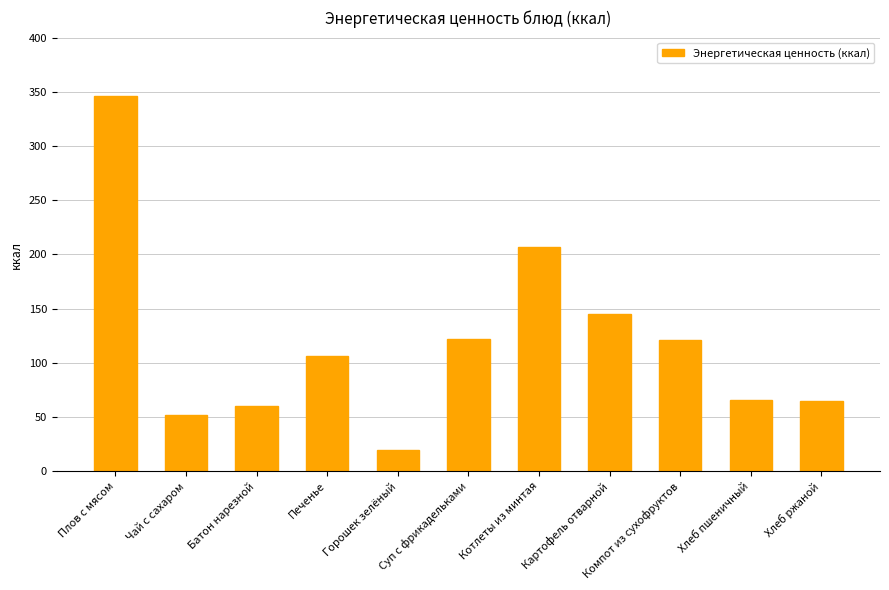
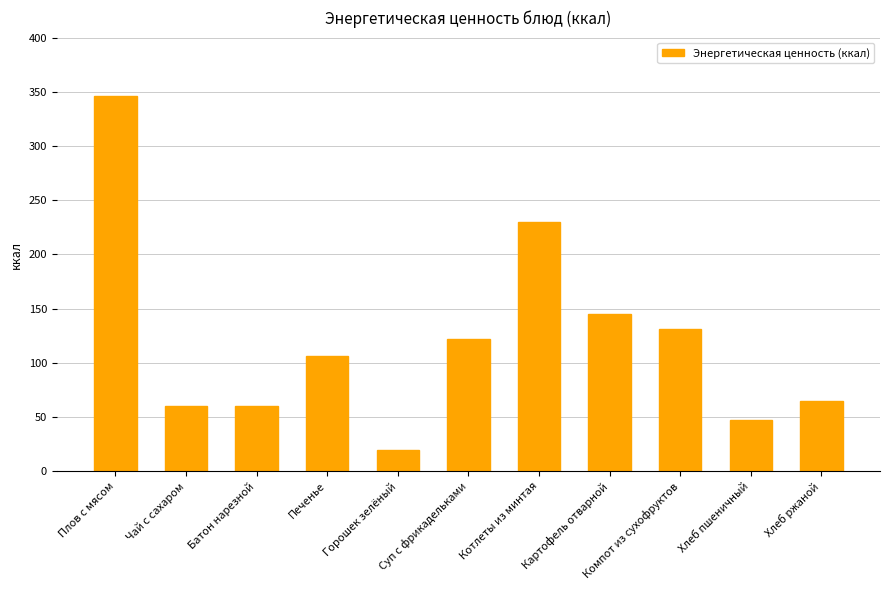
  {
    "Плов с мясом": 346,
-   "Чай с сахаром": 52,
+   "Чай с сахаром": 60,
    "Батон нарезной": 60,
    "Печенье": 107,
    "Горошек зелёный": 19,
    "Суп с фрикадельками": 122,
-   "Котлеты из минтая": 207,
+   "Котлеты из минтая": 230,
    "Картофель отварной": 145,
-   "Компот из сухофруктов": 121,
-   "Хлеб пшеничный": 66,
+   "Компот из сухофруктов": 131,
+   "Хлеб пшеничный": 47,
    "Хлеб ржаной": 65
  }
